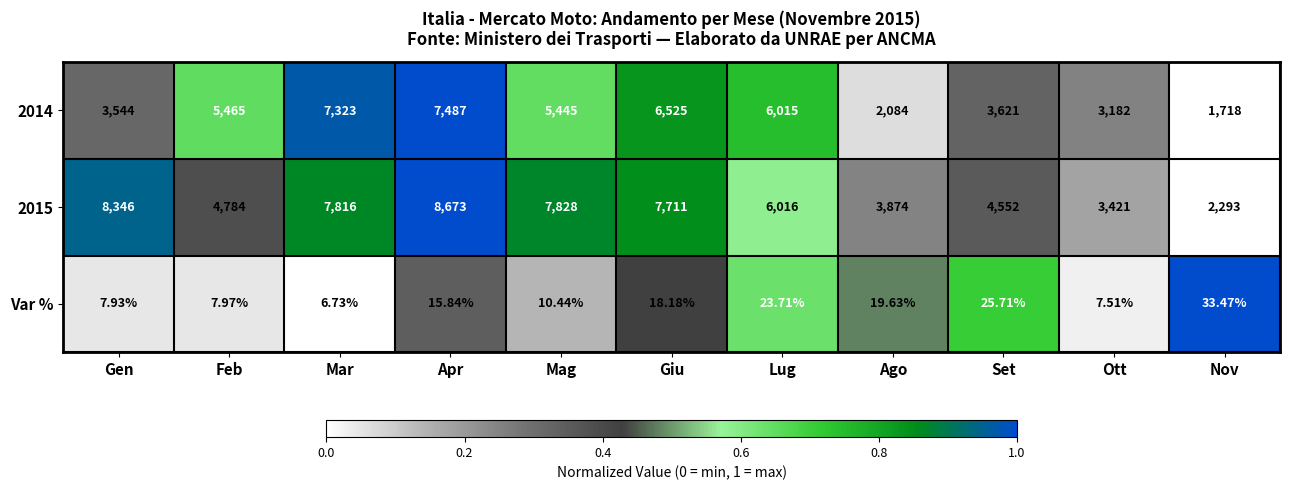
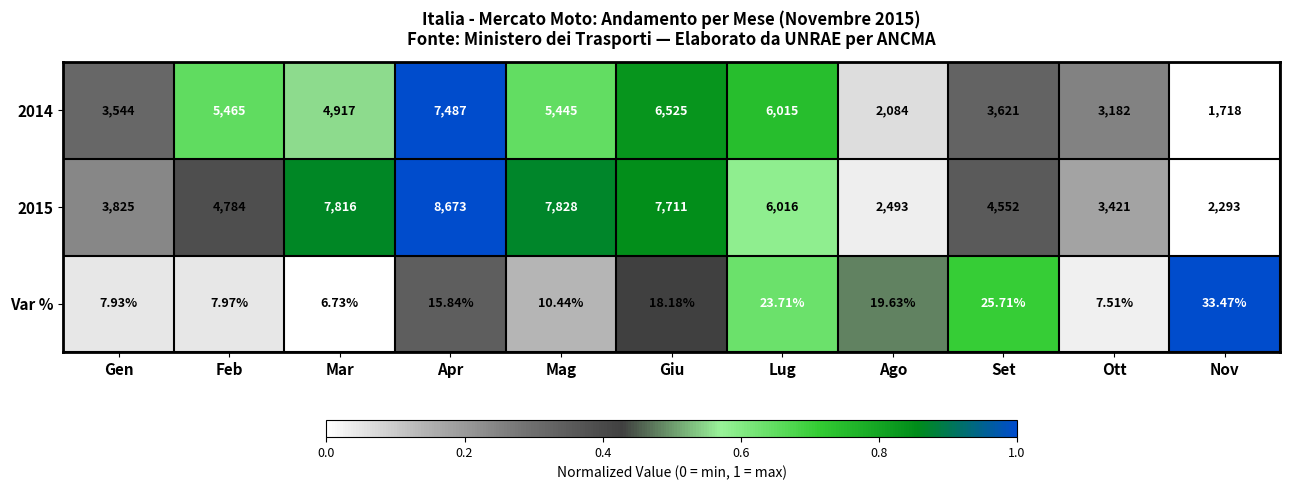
  {
    "2014": {
      "Gen": "3,544",
      "Feb": "5,465",
-     "Mar": "7,323",
+     "Mar": "4,917",
      "Apr": "7,487",
      "Mag": "5,445",
      "Giu": "6,525",
      "Lug": "6,015",
      "Ago": "2,084",
      "Set": "3,621",
      "Ott": "3,182",
      "Nov": "1,718"
    },
    "2015": {
-     "Gen": "8,346",
+     "Gen": "3,825",
      "Feb": "4,784",
      "Mar": "7,816",
      "Apr": "8,673",
      "Mag": "7,828",
      "Giu": "7,711",
      "Lug": "6,016",
-     "Ago": "3,874",
+     "Ago": "2,493",
      "Set": "4,552",
      "Ott": "3,421",
      "Nov": "2,293"
    },
    "Var %": {
      "Gen": "7.93%",
      "Feb": "7.97%",
      "Mar": "6.73%",
      "Apr": "15.84%",
      "Mag": "10.44%",
      "Giu": "18.18%",
      "Lug": "23.71%",
      "Ago": "19.63%",
      "Set": "25.71%",
      "Ott": "7.51%",
      "Nov": "33.47%"
    }
  }
